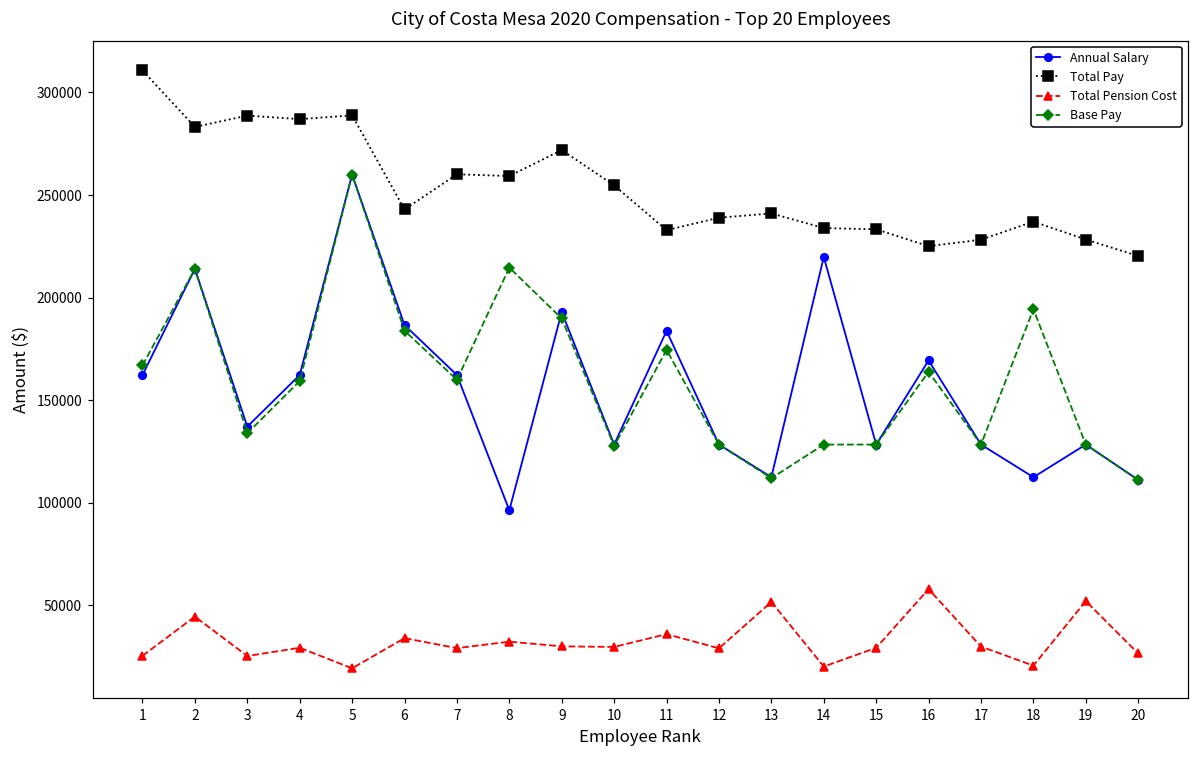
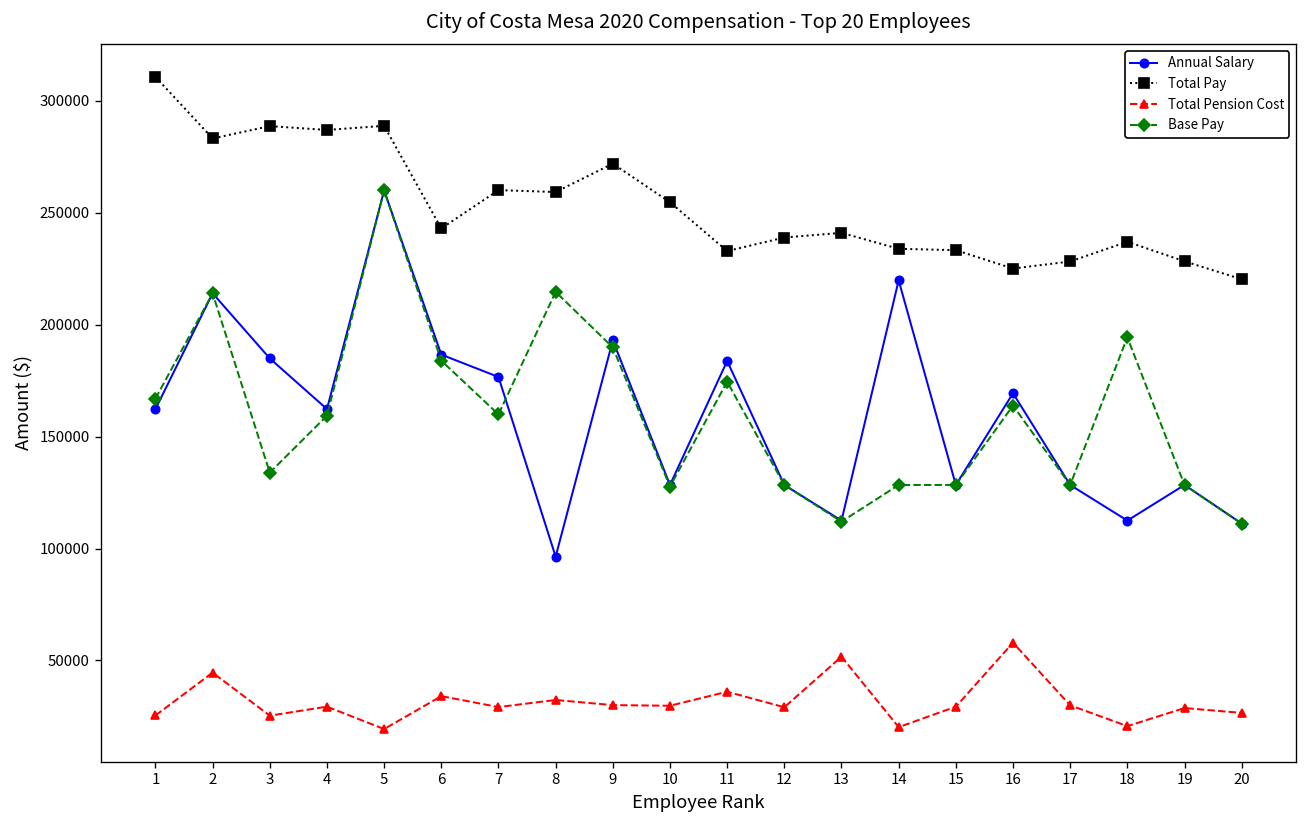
  {
    "Annual Salary": {
      "1": 162000,
-     "3": 137000,
+     "3": 185000,
      "4": 162000,
      "6": 187000,
-     "7": 162000,
+     "7": 177000,
      "8": 96000,
      "9": 193000,
      "11": 184000,
      "14": 220000,
      "16": 169000,
      "18": 113000
    },
    "Total Pay": {
      "1": 311000,
      "2": 283000,
      "3": 289000,
      "4": 287000,
      "5": 289000,
      "6": 243000,
      "7": 260000,
      "8": 259000,
      "9": 272000,
      "10": 255000,
      "11": 233000,
      "12": 239000,
      "13": 241000,
      "14": 234000,
      "15": 233000,
      "16": 225000,
      "17": 228000,
      "18": 237000,
      "19": 228000,
      "20": 220000
    },
    "Total Pension Cost": {
      "1": 25000,
      "2": 45000,
      "3": 25000,
      "4": 29000,
      "5": 19000,
      "6": 34000,
      "7": 29000,
      "8": 32000,
      "9": 30000,
      "10": 30000,
      "11": 36000,
      "12": 29000,
      "13": 52000,
      "14": 20000,
      "15": 29000,
      "16": 58000,
      "17": 30000,
      "18": 21000,
-     "19": 52000,
+     "19": 29000,
      "20": 27000
    },
    "Base Pay": {
      "1": 167000,
      "3": 134000,
      "4": 159000,
      "6": 184000,
      "7": 160000,
      "8": 215000,
      "9": 190000,
      "11": 175000,
      "14": 128000,
      "16": 164000,
      "18": 194000
    }
  }
